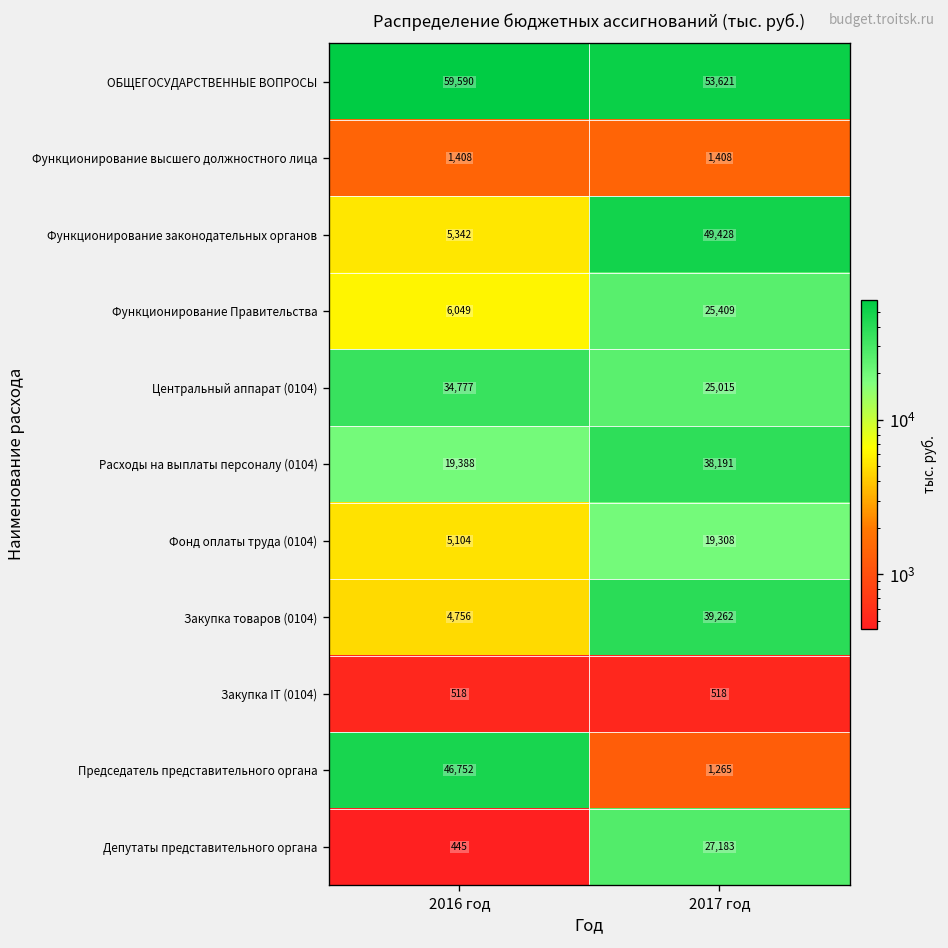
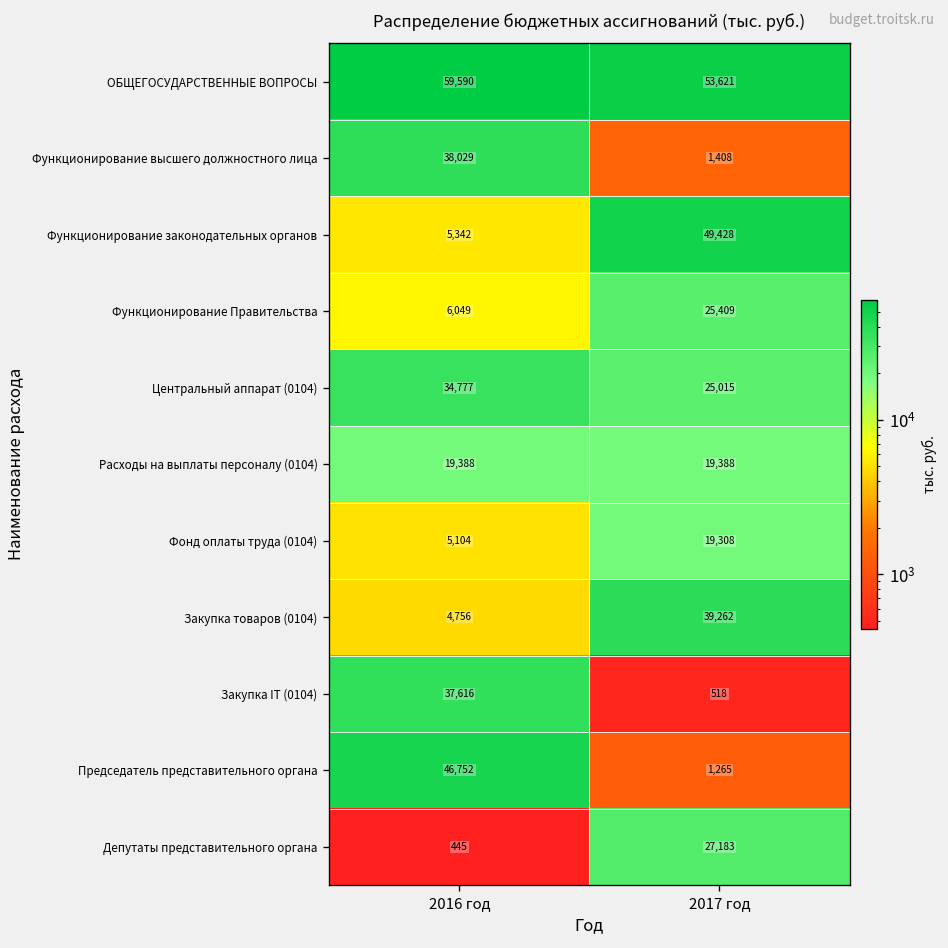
  {
    "Функционирование высшего должностного лица": {
-     "2016 год": "1,408"
+     "2016 год": "38,029"
    },
    "Расходы на выплаты персоналу (0104)": {
-     "2017 год": "38,191"
+     "2017 год": "19,388"
    },
    "Закупка IT (0104)": {
-     "2016 год": "518"
+     "2016 год": "37,616"
    }
  }
